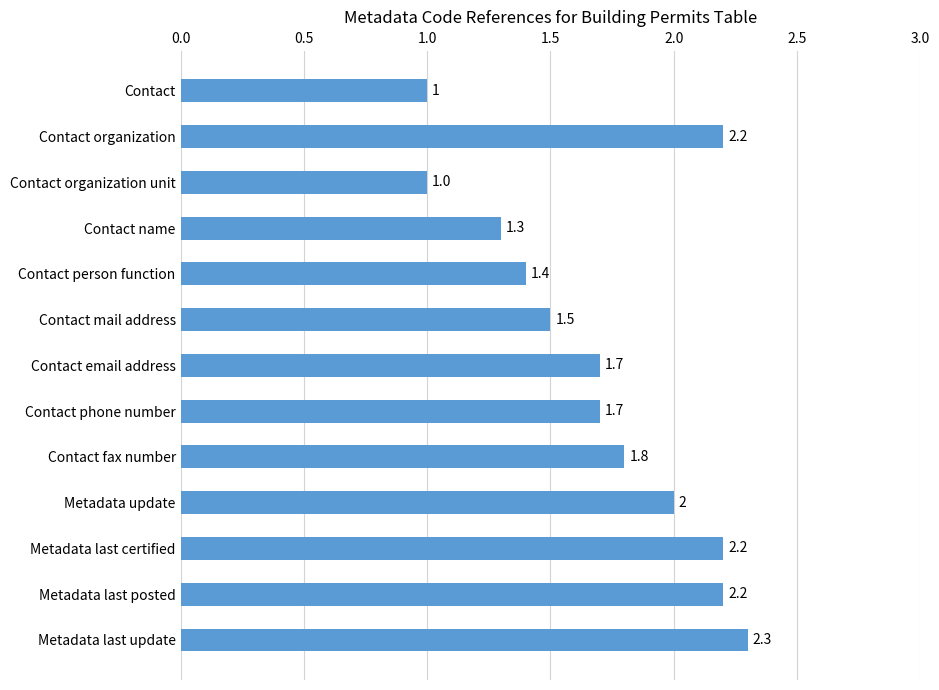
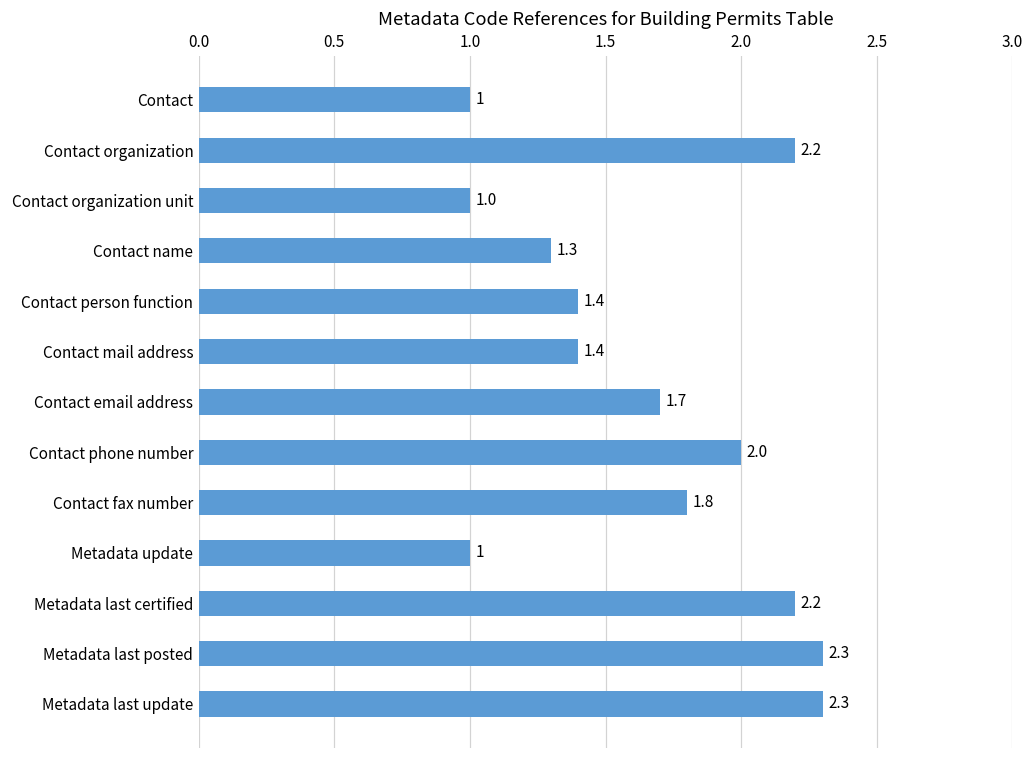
  {
    "Contact": 1,
    "Contact organization": 2.2,
    "Contact organization unit": 1.0,
    "Contact name": 1.3,
    "Contact person function": 1.4,
-   "Contact mail address": 1.5,
+   "Contact mail address": 1.4,
    "Contact email address": 1.7,
-   "Contact phone number": 1.7,
+   "Contact phone number": 2.0,
    "Contact fax number": 1.8,
-   "Metadata update": 2,
+   "Metadata update": 1,
    "Metadata last certified": 2.2,
-   "Metadata last posted": 2.2,
+   "Metadata last posted": 2.3,
    "Metadata last update": 2.3
  }
